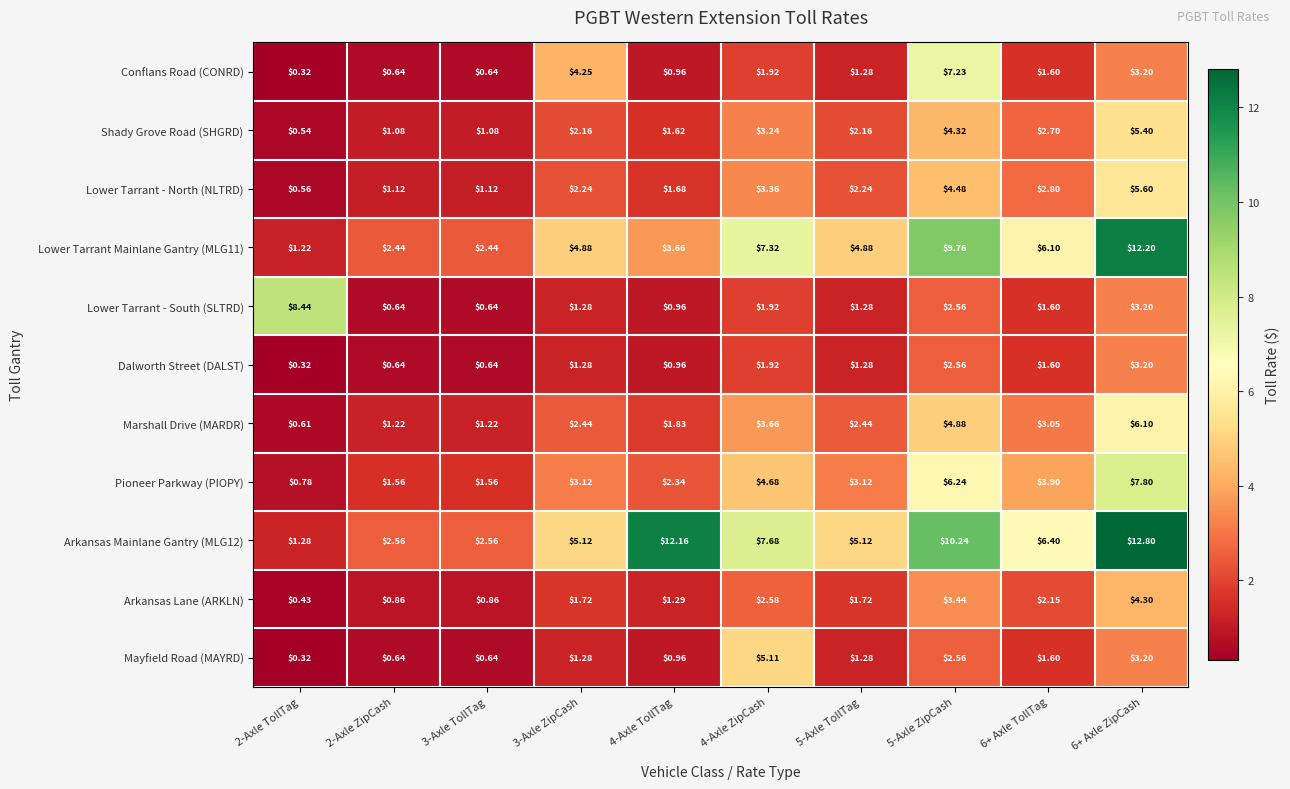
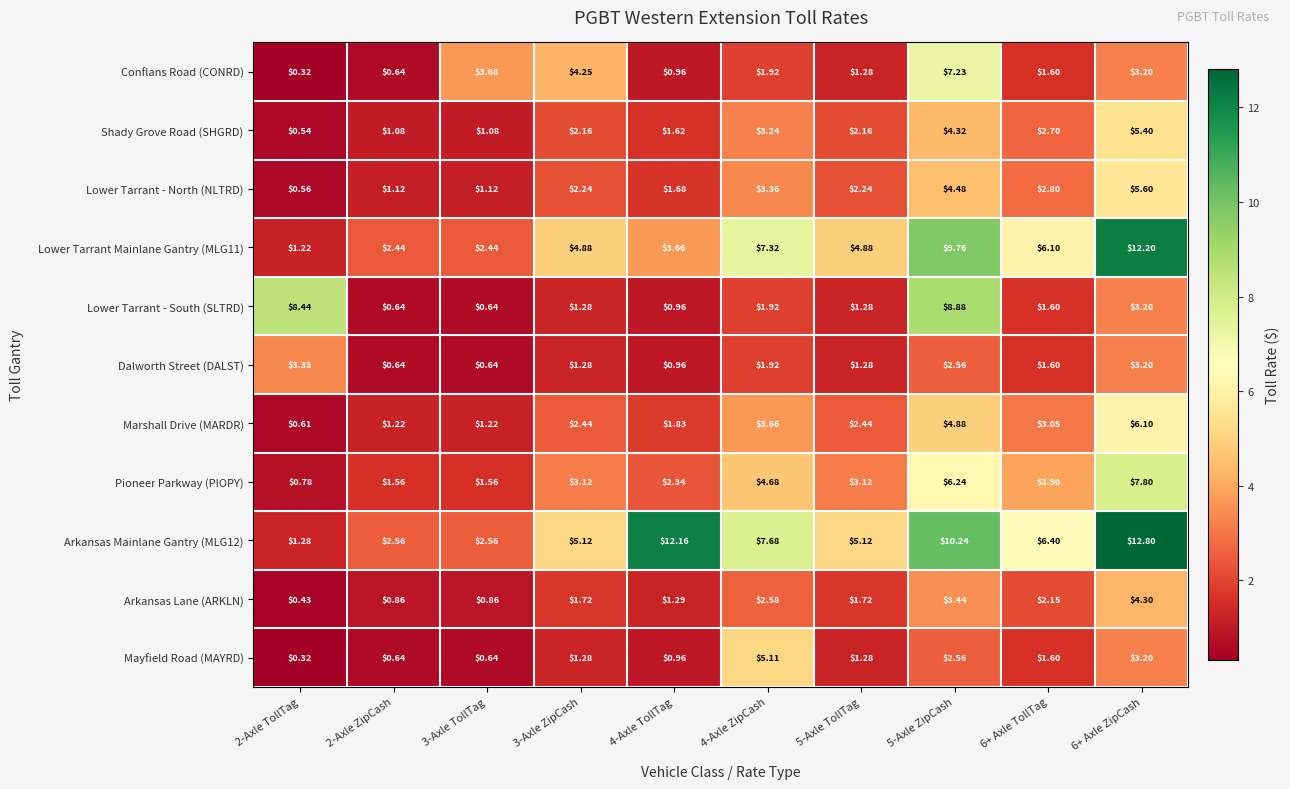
  {
    "Conflans Road (CONRD)": {
      "2-Axle TollTag": "$0.32",
      "2-Axle ZipCash": "$0.64",
-     "3-Axle TollTag": "$0.64",
+     "3-Axle TollTag": "$3.68",
      "3-Axle ZipCash": "$4.25",
      "4-Axle TollTag": "$0.96",
      "4-Axle ZipCash": "$1.92",
      "5-Axle TollTag": "$1.28",
      "5-Axle ZipCash": "$7.23",
      "6+ Axle TollTag": "$1.60",
      "6+ Axle ZipCash": "$3.20"
    },
    "Shady Grove Road (SHGRD)": {
      "2-Axle TollTag": "$0.54",
      "2-Axle ZipCash": "$1.08",
      "3-Axle TollTag": "$1.08",
      "3-Axle ZipCash": "$2.16",
      "4-Axle TollTag": "$1.62",
      "4-Axle ZipCash": "$3.24",
      "5-Axle TollTag": "$2.16",
      "5-Axle ZipCash": "$4.32",
      "6+ Axle TollTag": "$2.70",
      "6+ Axle ZipCash": "$5.40"
    },
    "Lower Tarrant - North (NLTRD)": {
      "2-Axle TollTag": "$0.56",
      "2-Axle ZipCash": "$1.12",
      "3-Axle TollTag": "$1.12",
      "3-Axle ZipCash": "$2.24",
      "4-Axle TollTag": "$1.68",
      "4-Axle ZipCash": "$3.36",
      "5-Axle TollTag": "$2.24",
      "5-Axle ZipCash": "$4.48",
      "6+ Axle TollTag": "$2.80",
      "6+ Axle ZipCash": "$5.60"
    },
    "Lower Tarrant Mainlane Gantry (MLG11)": {
      "2-Axle TollTag": "$1.22",
      "2-Axle ZipCash": "$2.44",
      "3-Axle TollTag": "$2.44",
      "3-Axle ZipCash": "$4.88",
      "4-Axle TollTag": "$3.66",
      "4-Axle ZipCash": "$7.32",
      "5-Axle TollTag": "$4.88",
      "5-Axle ZipCash": "$9.76",
      "6+ Axle TollTag": "$6.10",
      "6+ Axle ZipCash": "$12.20"
    },
    "Lower Tarrant - South (SLTRD)": {
      "2-Axle TollTag": "$8.44",
      "2-Axle ZipCash": "$0.64",
      "3-Axle TollTag": "$0.64",
      "3-Axle ZipCash": "$1.28",
      "4-Axle TollTag": "$0.96",
      "4-Axle ZipCash": "$1.92",
      "5-Axle TollTag": "$1.28",
-     "5-Axle ZipCash": "$2.56",
+     "5-Axle ZipCash": "$8.88",
      "6+ Axle TollTag": "$1.60",
      "6+ Axle ZipCash": "$3.20"
    },
    "Dalworth Street (DALST)": {
-     "2-Axle TollTag": "$0.32",
+     "2-Axle TollTag": "$3.35",
      "2-Axle ZipCash": "$0.64",
      "3-Axle TollTag": "$0.64",
      "3-Axle ZipCash": "$1.28",
      "4-Axle TollTag": "$0.96",
      "4-Axle ZipCash": "$1.92",
      "5-Axle TollTag": "$1.28",
      "5-Axle ZipCash": "$2.56",
      "6+ Axle TollTag": "$1.60",
      "6+ Axle ZipCash": "$3.20"
    },
    "Marshall Drive (MARDR)": {
      "2-Axle TollTag": "$0.61",
      "2-Axle ZipCash": "$1.22",
      "3-Axle TollTag": "$1.22",
      "3-Axle ZipCash": "$2.44",
      "4-Axle TollTag": "$1.83",
      "4-Axle ZipCash": "$3.66",
      "5-Axle TollTag": "$2.44",
      "5-Axle ZipCash": "$4.88",
      "6+ Axle TollTag": "$3.05",
      "6+ Axle ZipCash": "$6.10"
    },
    "Pioneer Parkway (PIOPY)": {
      "2-Axle TollTag": "$0.78",
      "2-Axle ZipCash": "$1.56",
      "3-Axle TollTag": "$1.56",
      "3-Axle ZipCash": "$3.12",
      "4-Axle TollTag": "$2.34",
      "4-Axle ZipCash": "$4.68",
      "5-Axle TollTag": "$3.12",
      "5-Axle ZipCash": "$6.24",
      "6+ Axle TollTag": "$3.90",
      "6+ Axle ZipCash": "$7.80"
    },
    "Arkansas Mainlane Gantry (MLG12)": {
      "2-Axle TollTag": "$1.28",
      "2-Axle ZipCash": "$2.56",
      "3-Axle TollTag": "$2.56",
      "3-Axle ZipCash": "$5.12",
      "4-Axle TollTag": "$12.16",
      "4-Axle ZipCash": "$7.68",
      "5-Axle TollTag": "$5.12",
      "5-Axle ZipCash": "$10.24",
      "6+ Axle TollTag": "$6.40",
      "6+ Axle ZipCash": "$12.80"
    },
    "Arkansas Lane (ARKLN)": {
      "2-Axle TollTag": "$0.43",
      "2-Axle ZipCash": "$0.86",
      "3-Axle TollTag": "$0.86",
      "3-Axle ZipCash": "$1.72",
      "4-Axle TollTag": "$1.29",
      "4-Axle ZipCash": "$2.58",
      "5-Axle TollTag": "$1.72",
      "5-Axle ZipCash": "$3.44",
      "6+ Axle TollTag": "$2.15",
      "6+ Axle ZipCash": "$4.30"
    },
    "Mayfield Road (MAYRD)": {
      "2-Axle TollTag": "$0.32",
      "2-Axle ZipCash": "$0.64",
      "3-Axle TollTag": "$0.64",
      "3-Axle ZipCash": "$1.28",
      "4-Axle TollTag": "$0.96",
      "4-Axle ZipCash": "$5.11",
      "5-Axle TollTag": "$1.28",
      "5-Axle ZipCash": "$2.56",
      "6+ Axle TollTag": "$1.60",
      "6+ Axle ZipCash": "$3.20"
    }
  }
